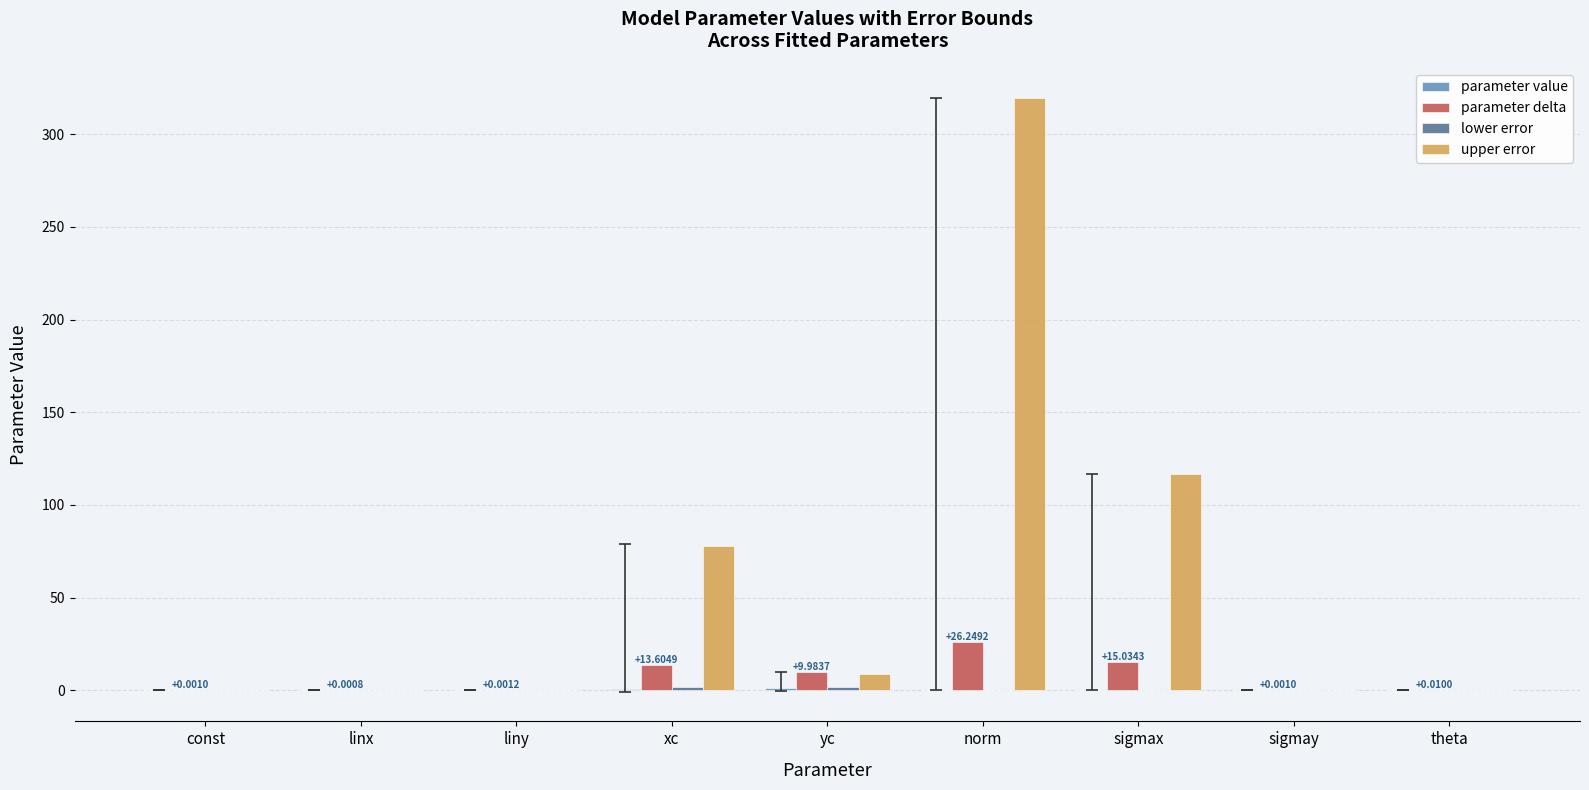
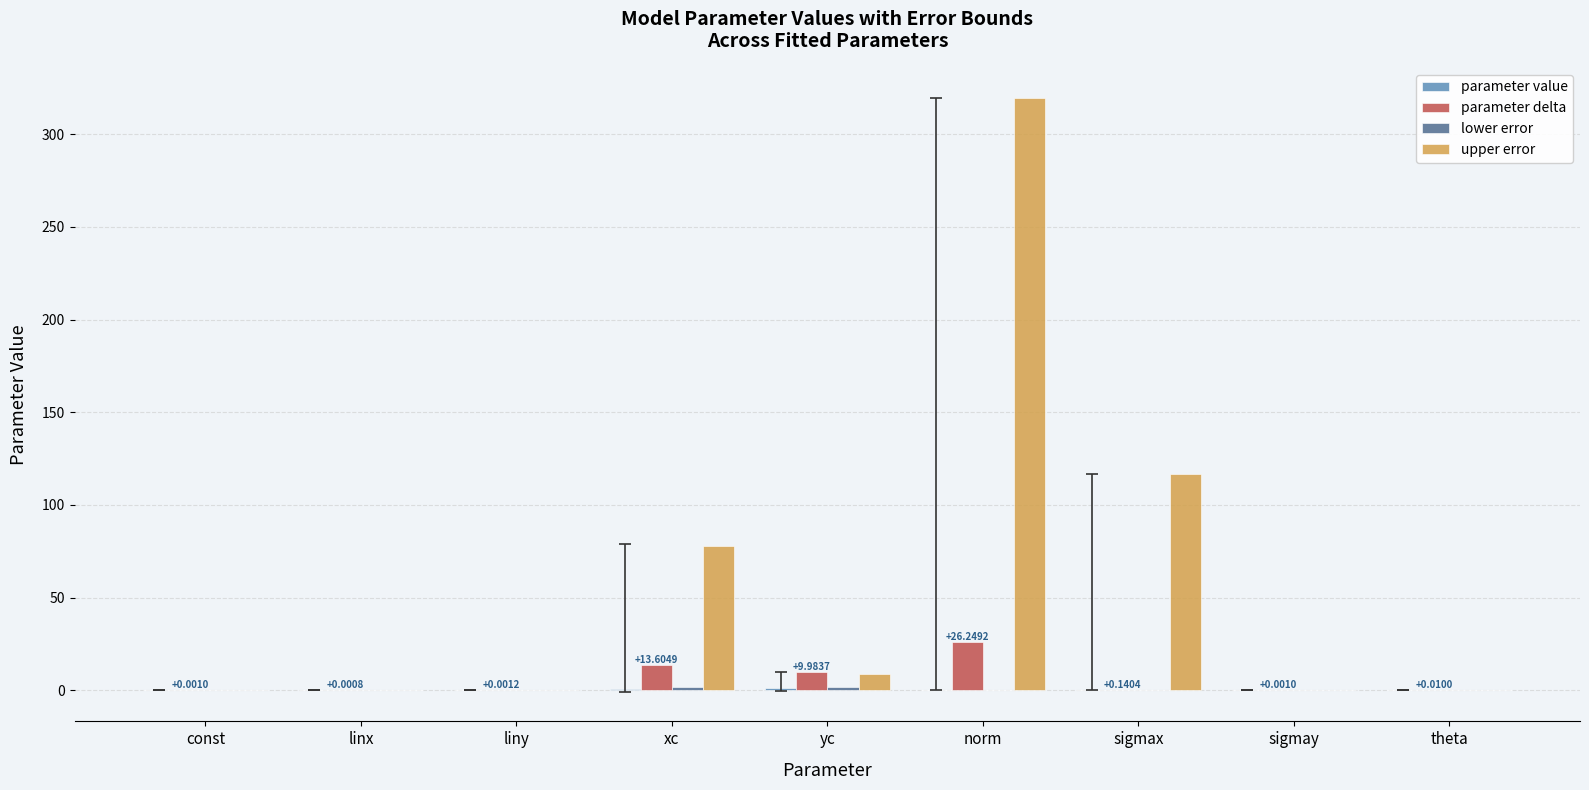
  {
    "parameter delta": {
      "const": "+0.0010",
      "linx": "+0.0008",
      "liny": "+0.0012",
      "xc": "+13.6049",
      "yc": "+9.9837",
      "norm": "+26.2492",
-     "sigmax": "+15.0343",
+     "sigmax": "+0.1404",
      "sigmay": "+0.0010",
      "theta": "+0.0100"
    },
    "upper error": {
      "xc": "78",
      "yc": "9",
      "norm": "320",
      "sigmax": "116",
      "sigmay": "0",
      "theta": "0"
    }
  }
